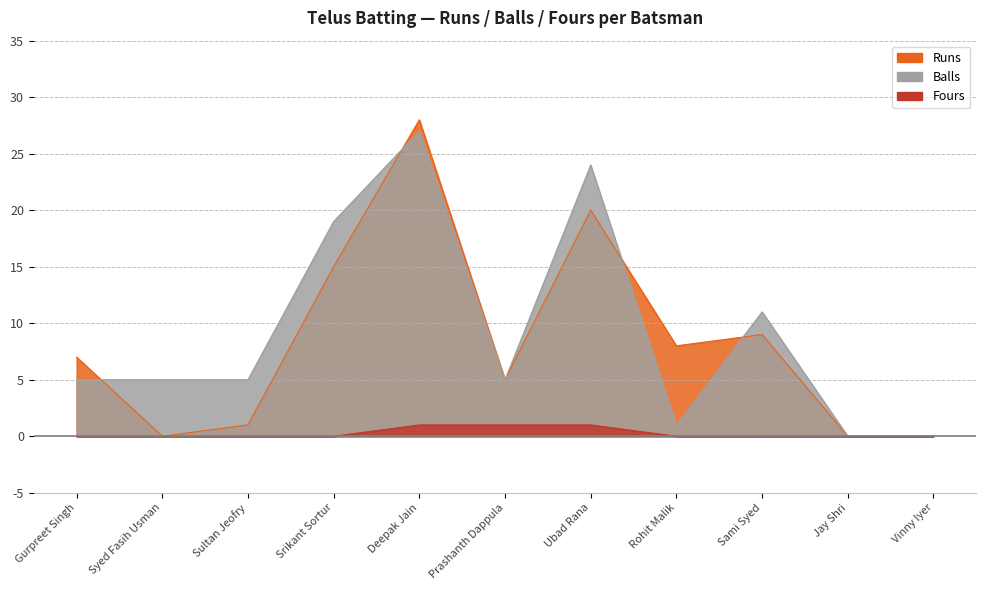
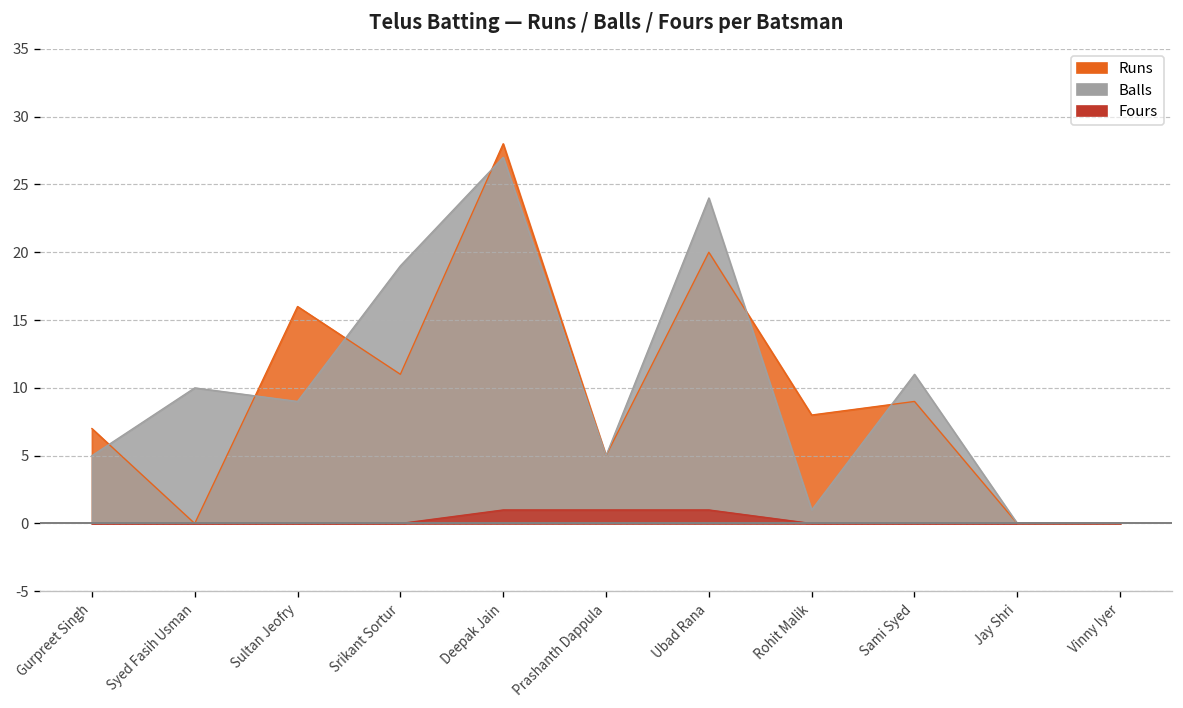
  {
    "Runs": {
      "Gurpreet Singh": 7,
-     "Sultan Jeofry": 1,
-     "Srikant Sortur": 15,
+     "Sultan Jeofry": 16,
+     "Srikant Sortur": 11,
      "Deepak Jain": 28,
      "Ubad Rana": 20,
      "Rohit Malik": 8,
      "Sami Syed": 9
    },
    "Balls": {
      "Gurpreet Singh": 5,
-     "Syed Fasih Usman": 5,
-     "Sultan Jeofry": 5,
+     "Syed Fasih Usman": 10,
+     "Sultan Jeofry": 9,
      "Srikant Sortur": 19,
      "Deepak Jain": 27,
      "Ubad Rana": 24,
      "Rohit Malik": 1,
      "Sami Syed": 11
    },
    "Fours": {
      "Gurpreet Singh": 0,
      "Sultan Jeofry": 0,
      "Srikant Sortur": 0,
      "Deepak Jain": 1,
      "Prashanth Dappula": 1,
      "Ubad Rana": 1,
      "Rohit Malik": 0,
      "Sami Syed": 0
    }
  }
